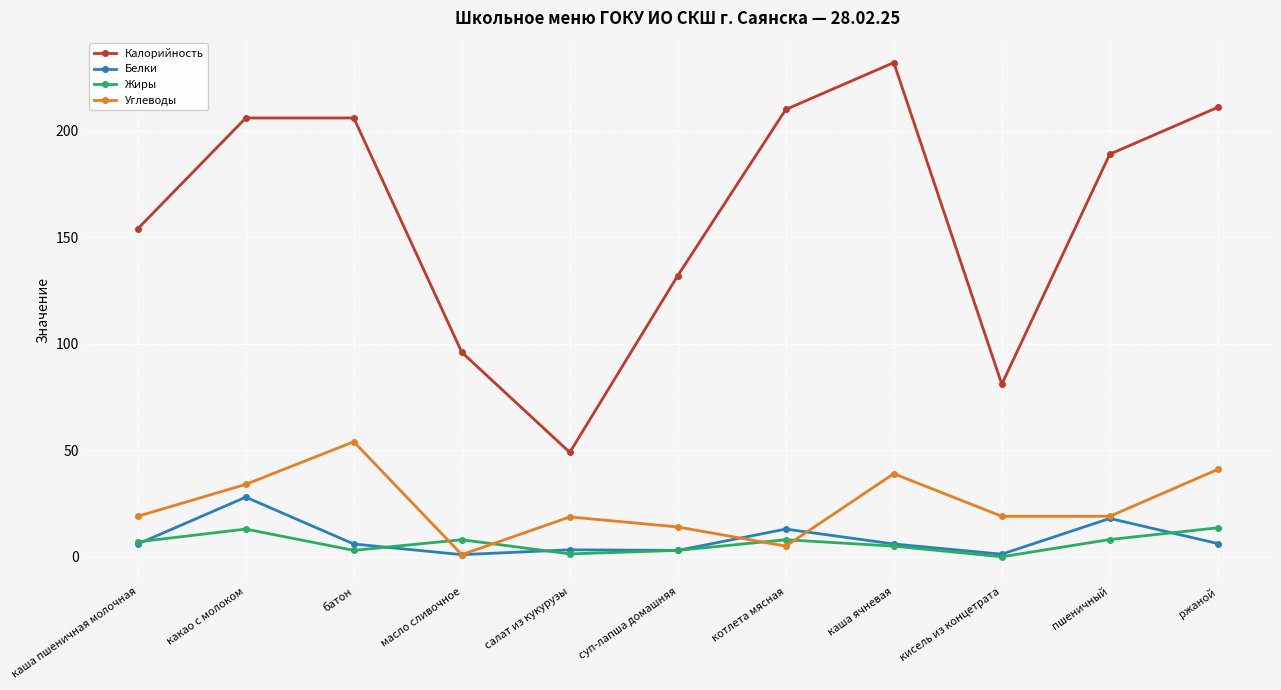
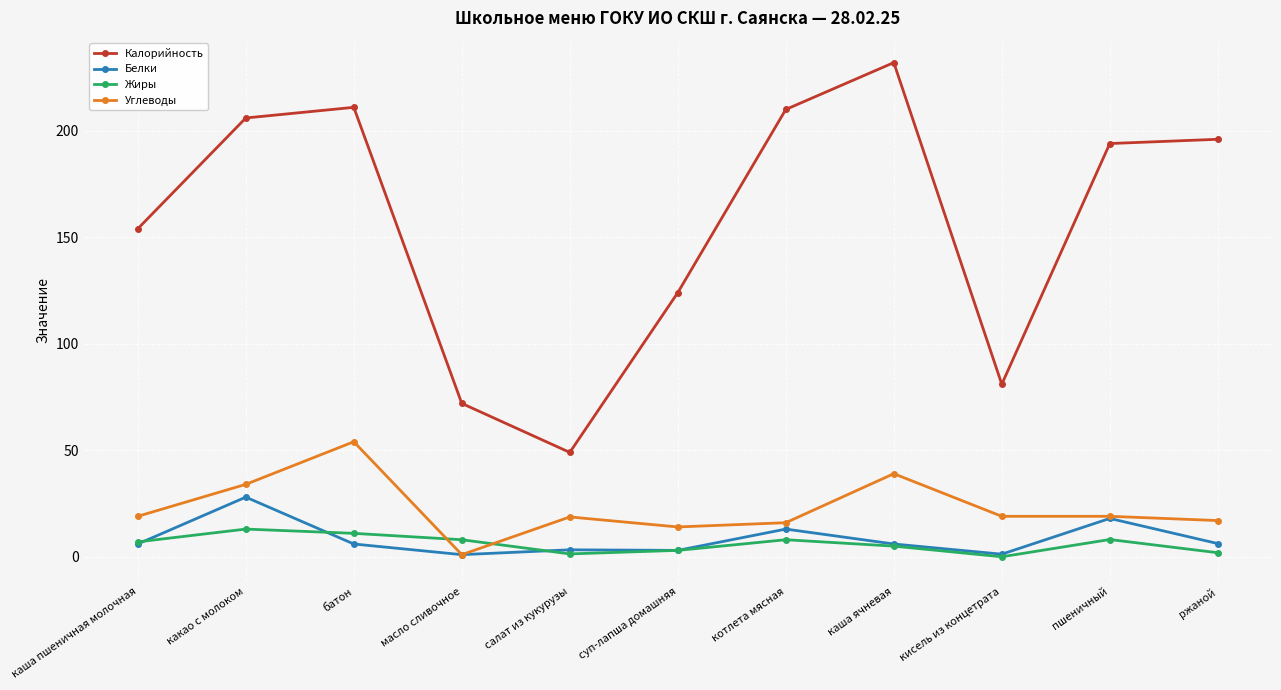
  {
    "Калорийность": {
      "каша пшеничная молочная": 154,
      "какао с молоком": 206,
-     "батон": 206,
-     "масло сливочное": 96,
+     "батон": 211,
+     "масло сливочное": 72,
      "салат из кукурузы": 49,
-     "суп-лапша домашняя": 132,
+     "суп-лапша домашняя": 124,
      "котлета мясная": 210,
      "каша ячневая": 232,
      "кисель из концетрата": 81,
-     "пшеничный": 189,
-     "ржаной": 211
+     "пшеничный": 194,
+     "ржаной": 196
    },
    "Белки": {
      "какао с молоком": 28,
      "батон": 6,
      "салат из кукурузы": 3,
      "котлета мясная": 13,
      "кисель из концетрата": 1,
      "ржаной": 6
    },
    "Жиры": {
      "какао с молоком": 13,
-     "батон": 3,
+     "батон": 11,
      "масло сливочное": 8,
      "салат из кукурузы": 1,
      "котлета мясная": 8,
      "кисель из концетрата": 0,
      "пшеничный": 8,
-     "ржаной": 14
+     "ржаной": 2
    },
    "Углеводы": {
      "каша пшеничная молочная": 19,
      "какао с молоком": 34,
      "батон": 54,
      "салат из кукурузы": 19,
      "суп-лапша домашняя": 14,
-     "котлета мясная": 5,
+     "котлета мясная": 16,
      "каша ячневая": 39,
      "кисель из концетрата": 19,
-     "ржаной": 41
+     "ржаной": 17
    }
  }
